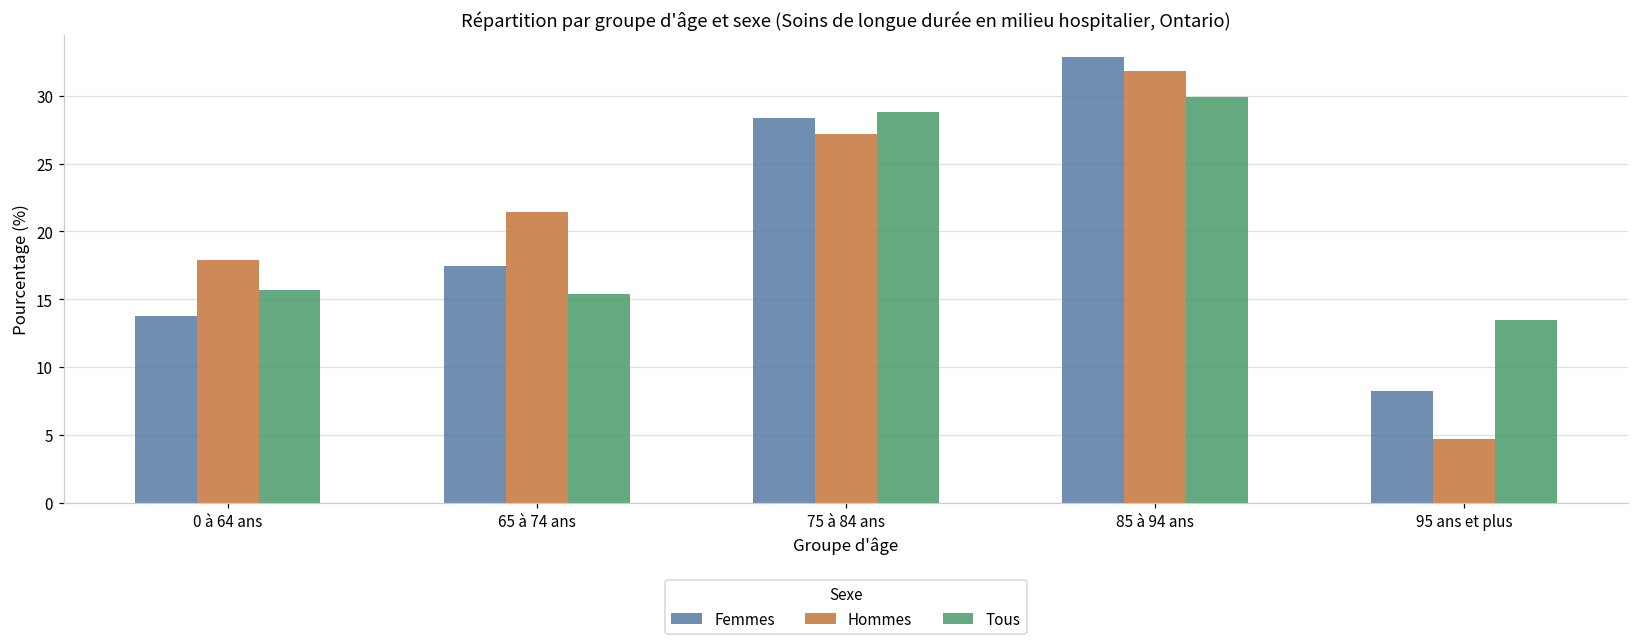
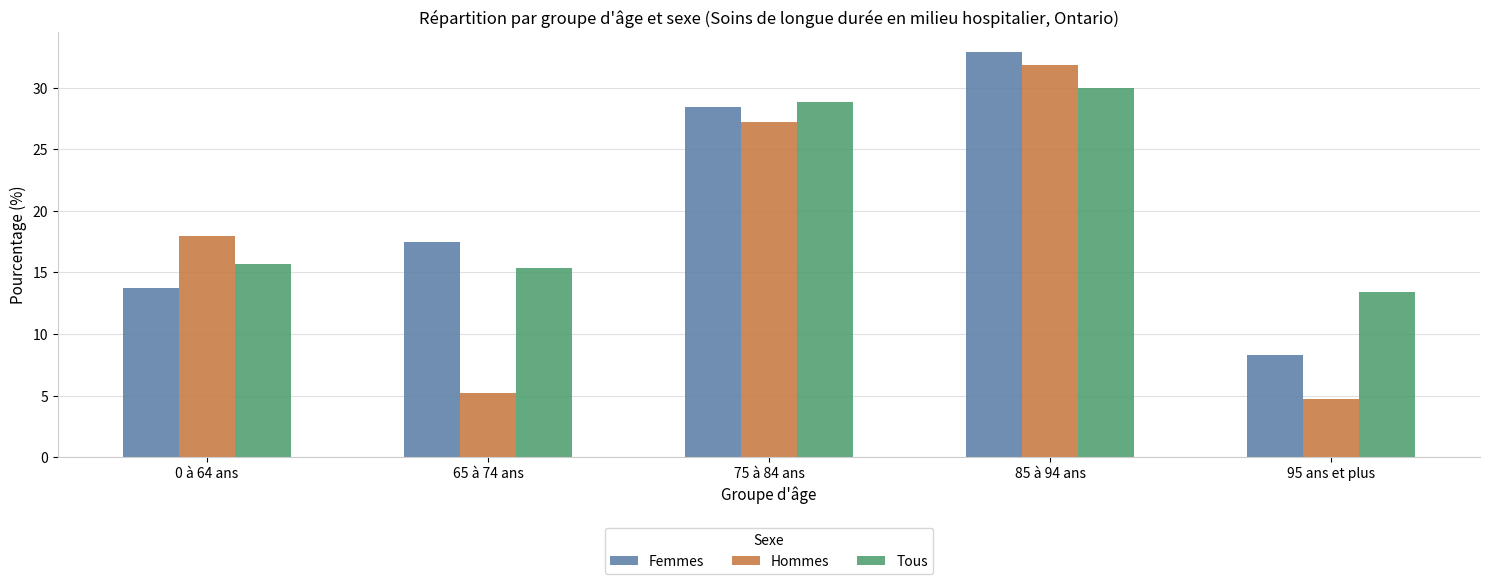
  {
    "Femmes": {
      "0 à 64 ans": 13.7,
      "65 à 74 ans": 17.5,
      "75 à 84 ans": 28.4,
      "85 à 94 ans": 32.9,
      "95 ans et plus": 8.3
    },
    "Hommes": {
      "0 à 64 ans": 17.9,
-     "65 à 74 ans": 21.4,
+     "65 à 74 ans": 5.2,
      "75 à 84 ans": 27.2,
      "85 à 94 ans": 31.8,
      "95 ans et plus": 4.7
    },
    "Tous": {
      "0 à 64 ans": 15.7,
      "65 à 74 ans": 15.4,
      "75 à 84 ans": 28.8,
      "85 à 94 ans": 29.9,
      "95 ans et plus": 13.4
    }
  }
